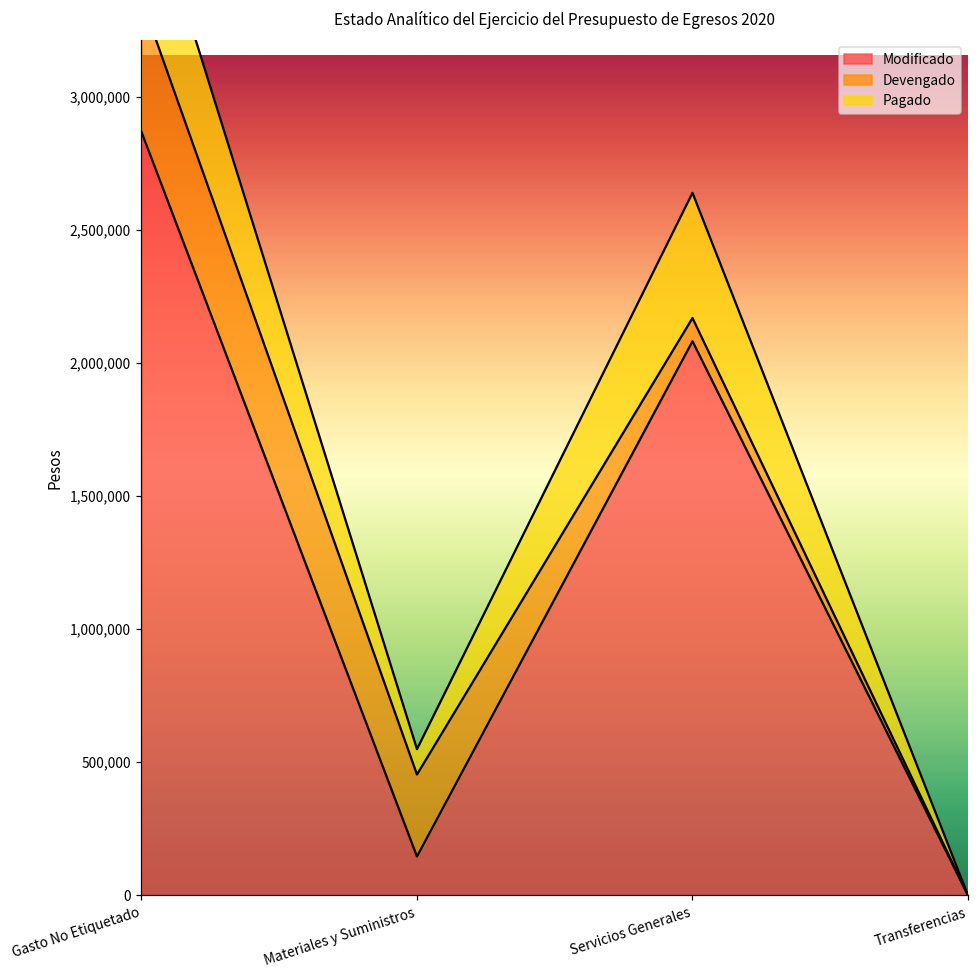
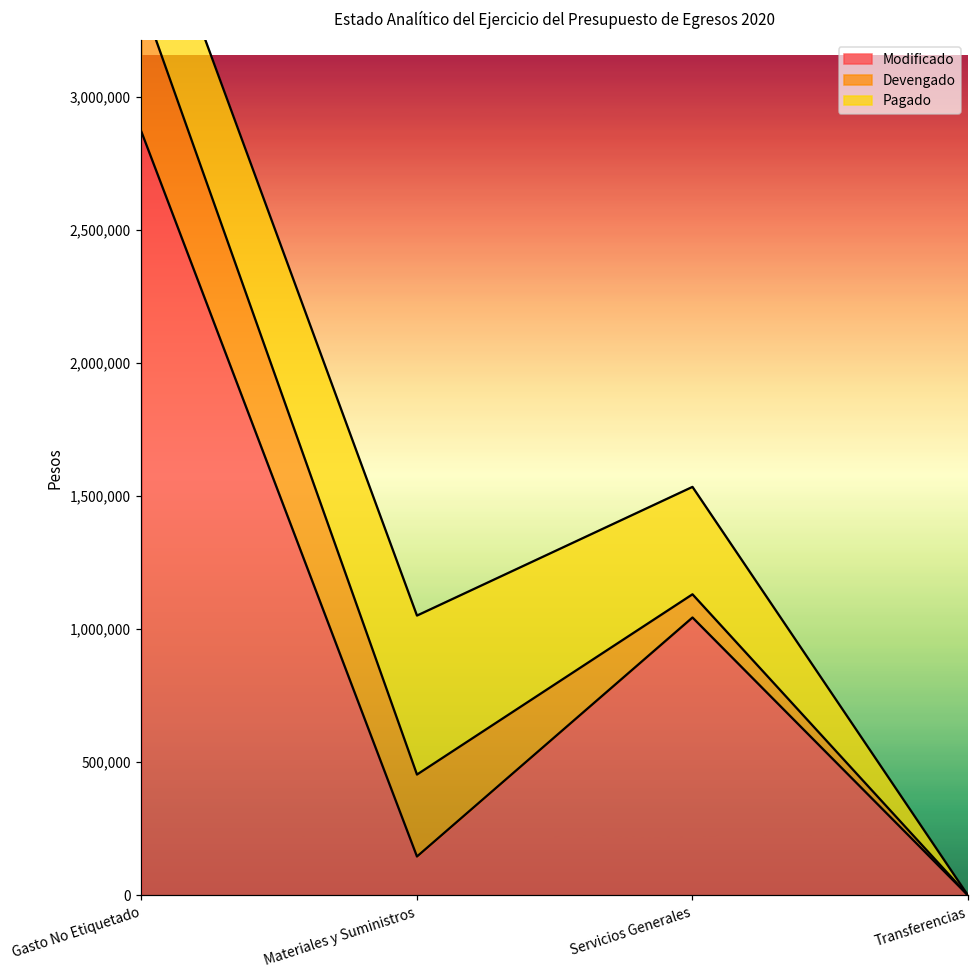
  {
    "Modificado": {
      "Gasto No Etiquetado": "2,870,000",
      "Materiales y Suministros": "150,000",
-     "Servicios Generales": "2,080,000"
+     "Servicios Generales": "1,040,000"
    },
    "Devengado": {
      "Materiales y Suministros": "310,000",
      "Servicios Generales": "90,000"
    },
    "Pagado": {
-     "Materiales y Suministros": "100,000",
-     "Servicios Generales": "470,000"
+     "Materiales y Suministros": "600,000",
+     "Servicios Generales": "400,000"
    }
  }
